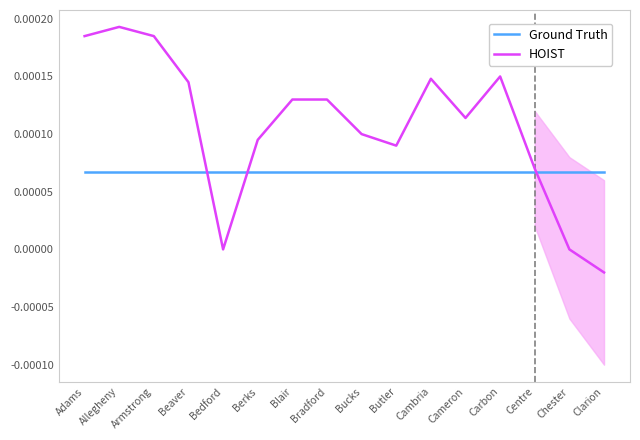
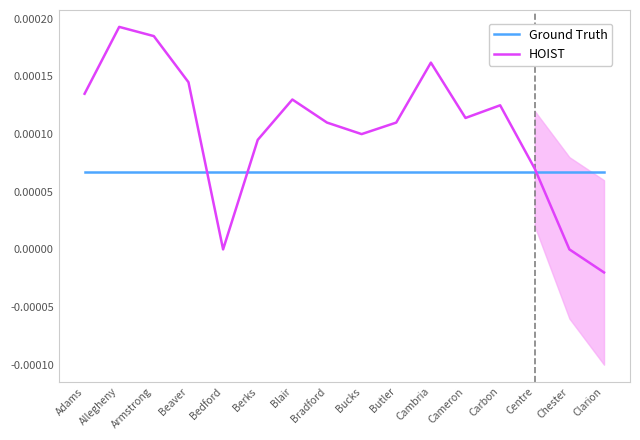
  {
    "Ground Truth": {
      "Adams": 0.000067,
      "Allegheny": 0.000067,
      "Armstrong": 0.000067,
      "Beaver": 0.000067,
      "Bedford": 0.000067,
      "Berks": 0.000067,
      "Blair": 0.000067,
      "Bradford": 0.000067,
      "Bucks": 0.000067,
      "Butler": 0.000067,
      "Cambria": 0.000067,
      "Cameron": 0.000067,
      "Carbon": 0.000067,
      "Centre": 0.000067,
      "Chester": 0.000067,
      "Clarion": 0.000067
    },
    "HOIST": {
-     "Adams": 0.000185,
+     "Adams": 0.000135,
      "Allegheny": 0.000193,
      "Armstrong": 0.000185,
      "Beaver": 0.000145,
      "Bedford": 0.000000,
      "Berks": 0.000095,
      "Blair": 0.000130,
-     "Bradford": 0.00013,
+     "Bradford": 0.00011,
      "Bucks": 0.000100,
-     "Butler": 0.00009,
-     "Cambria": 0.000148,
+     "Butler": 0.00011,
+     "Cambria": 0.000162,
      "Cameron": 0.000114,
-     "Carbon": 0.000150,
+     "Carbon": 0.000125,
      "Centre": 0.000070,
      "Chester": 0.000000,
      "Clarion": -0.000020
    }
  }
